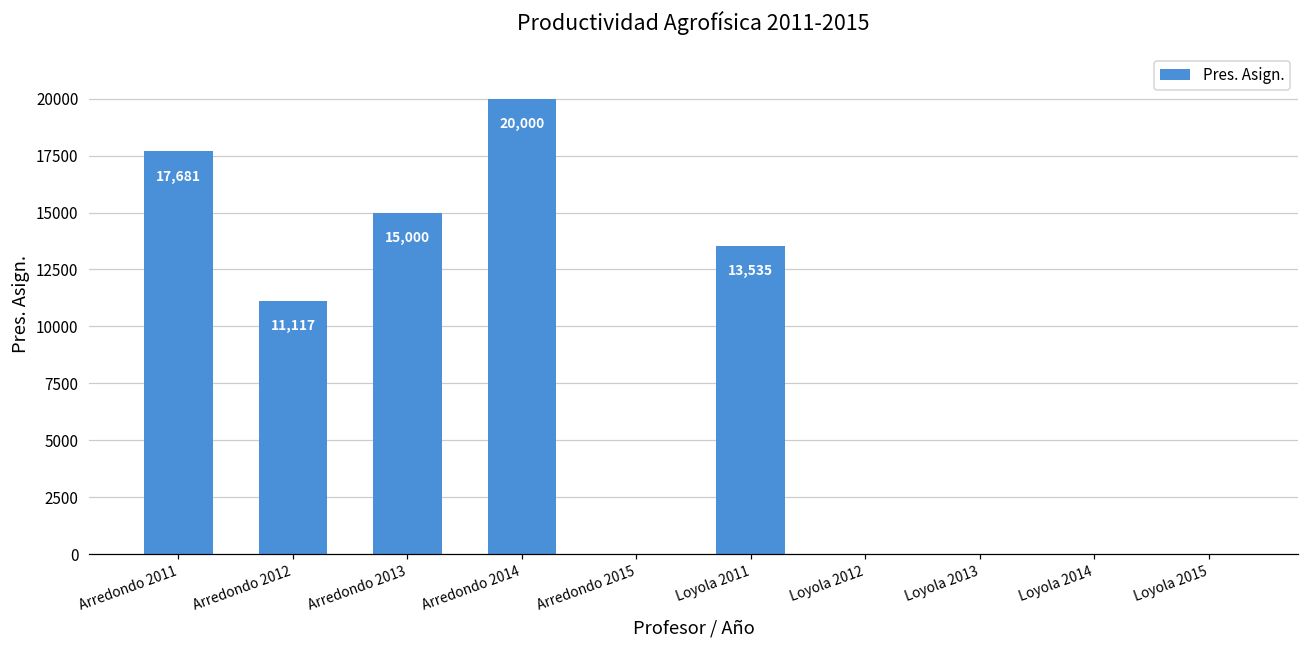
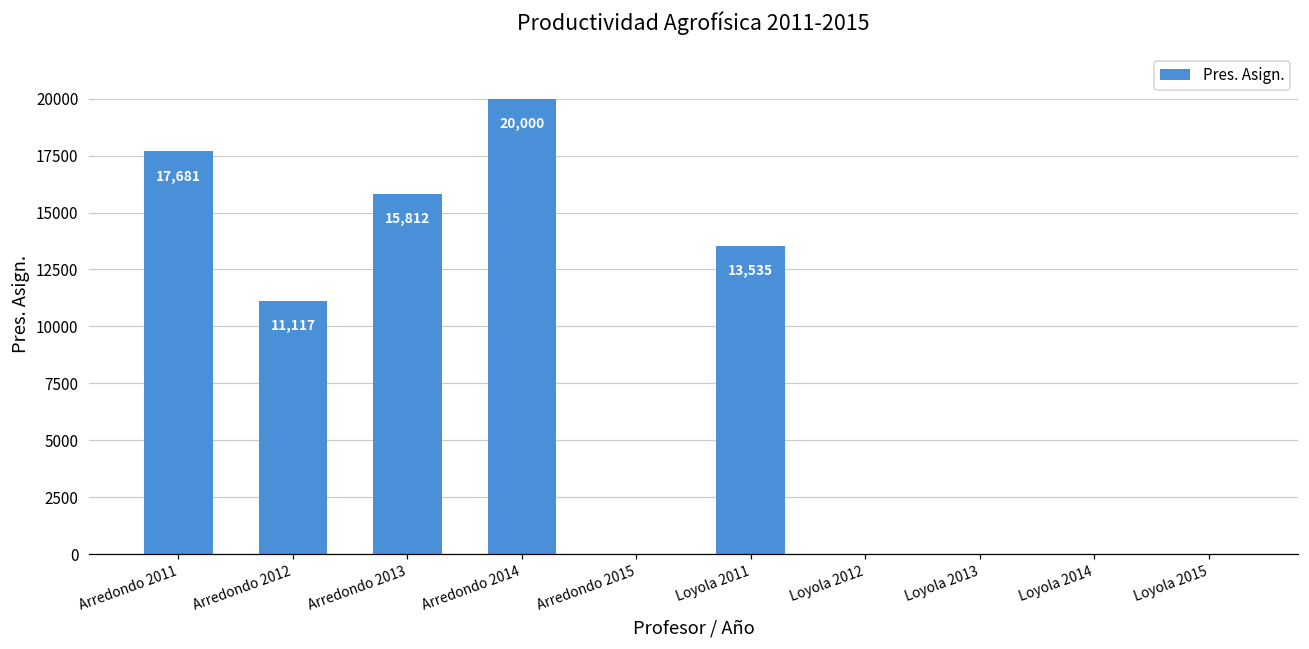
  {
    "Arredondo 2011": "17,681",
    "Arredondo 2012": "11,117",
-   "Arredondo 2013": "15,000",
+   "Arredondo 2013": "15,812",
    "Arredondo 2014": "20,000",
    "Loyola 2011": "13,535"
  }
